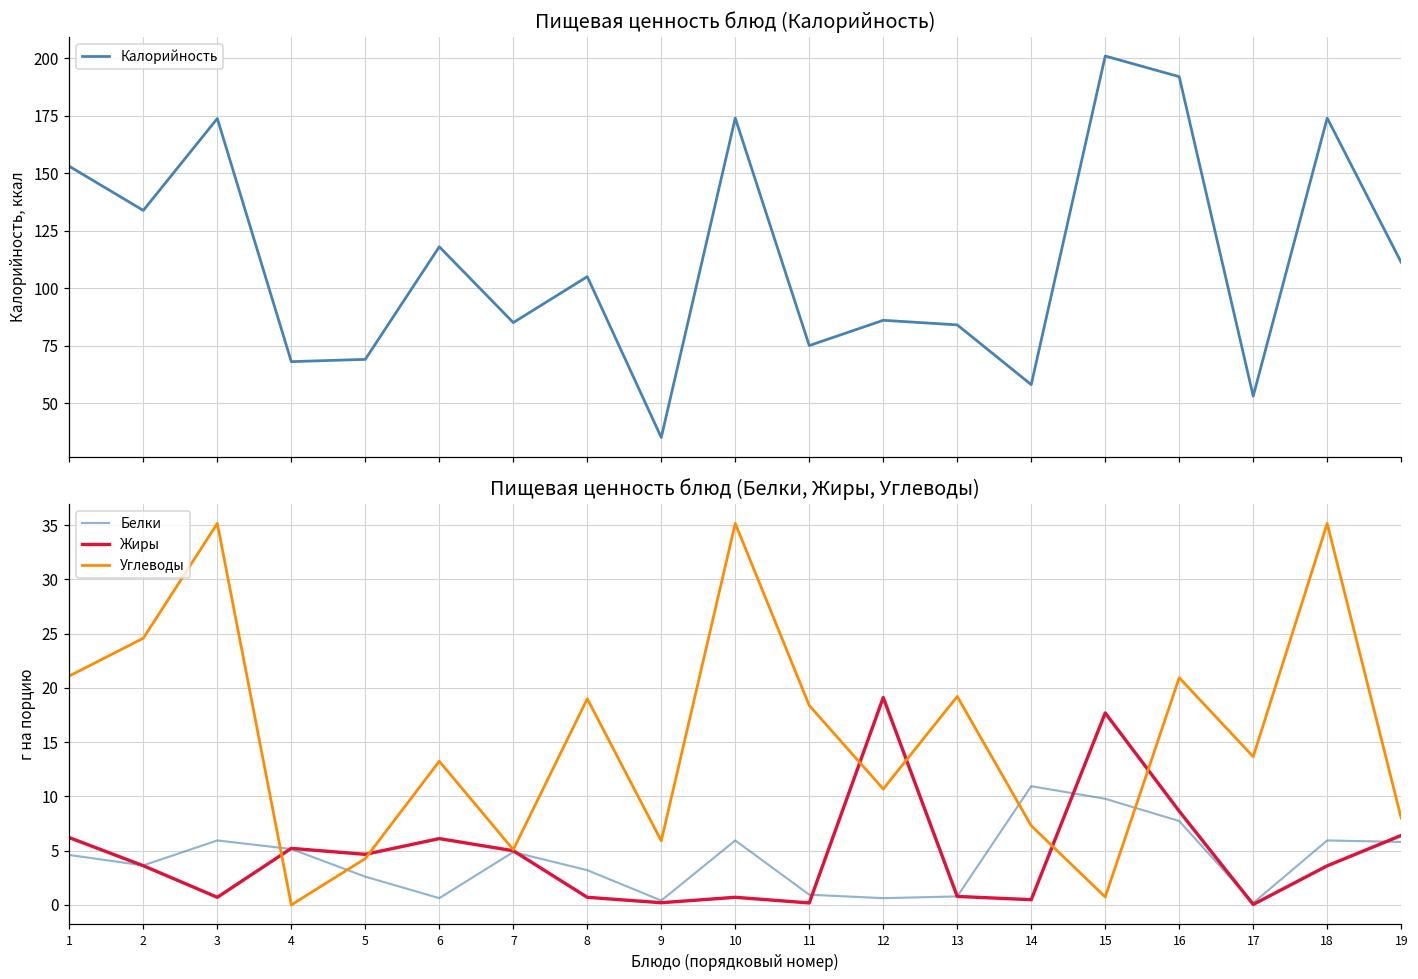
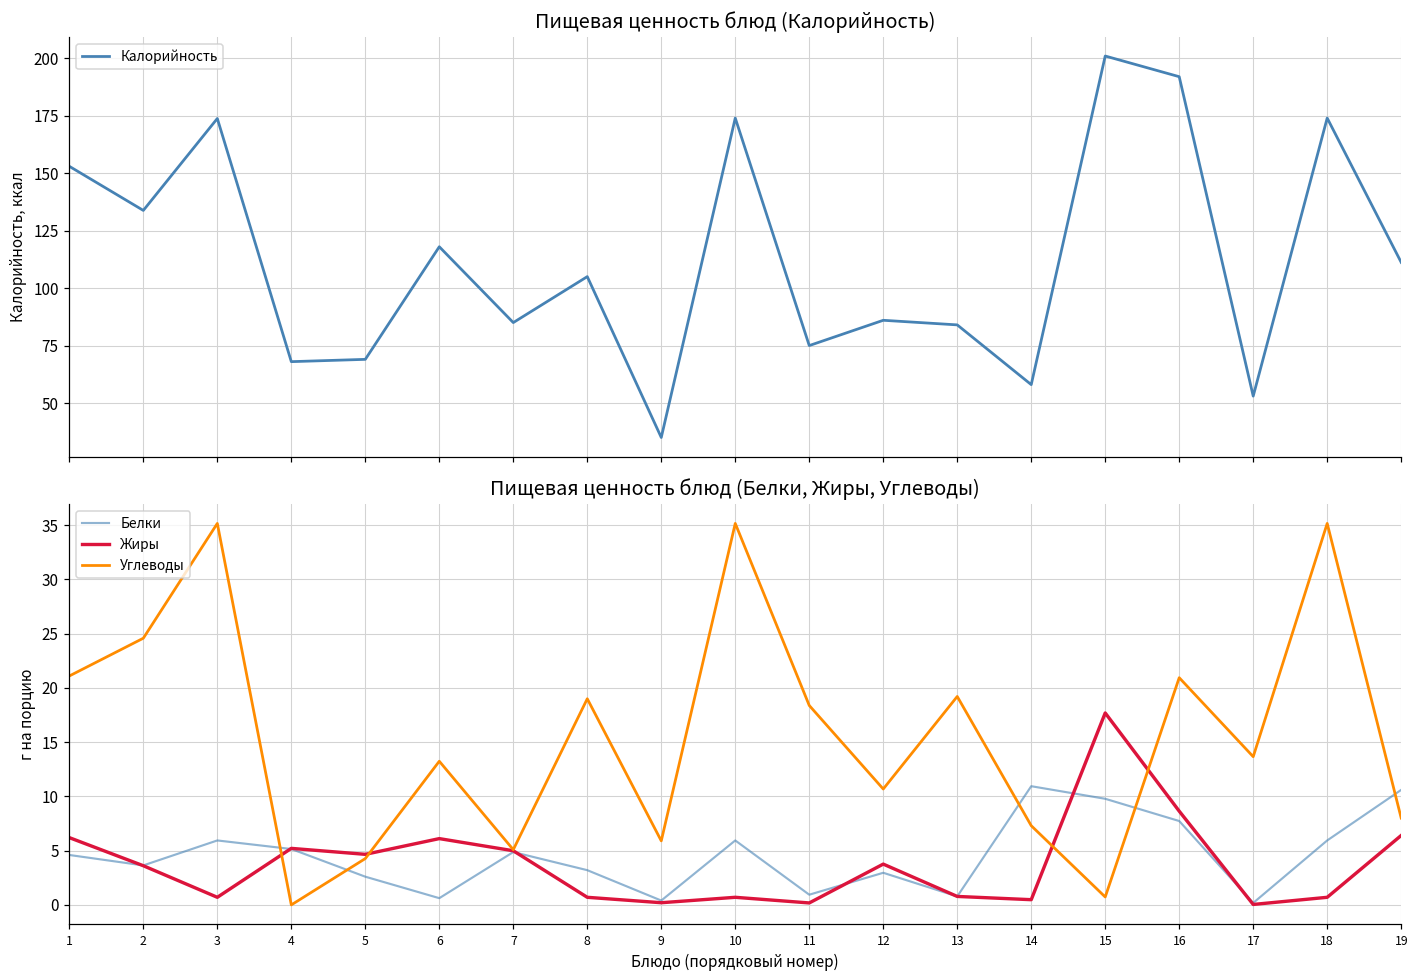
  {
    "Пищевая ценность блюд (Белки, Жиры, Углеводы)": {
      "Белки": {
        "1": 5,
        "3": 6,
        "5": 3,
        "6": 1,
        "8": 3,
        "10": 6,
        "11": 1,
-       "12": 1,
+       "12": 3,
        "14": 11,
        "15": 10,
        "16": 8,
        "18": 6,
-       "19": 6
+       "19": 11
      },
      "Жиры": {
        "1": 6,
        "3": 1,
        "5": 5,
        "6": 6,
        "8": 1,
        "10": 1,
        "11": 0,
-       "12": 19,
+       "12": 4,
        "14": 0,
        "15": 18,
        "16": 9,
-       "18": 4,
+       "18": 1,
        "19": 6
      },
      "Углеводы": {
        "1": 21,
        "2": 25,
        "3": 35,
        "4": 0,
        "5": 4,
        "6": 13,
        "8": 19,
        "9": 6,
        "10": 35,
        "11": 18,
        "12": 11,
        "13": 19,
        "14": 7,
        "15": 1,
        "16": 21,
        "17": 14,
        "18": 35,
        "19": 8
      }
    }
  }
